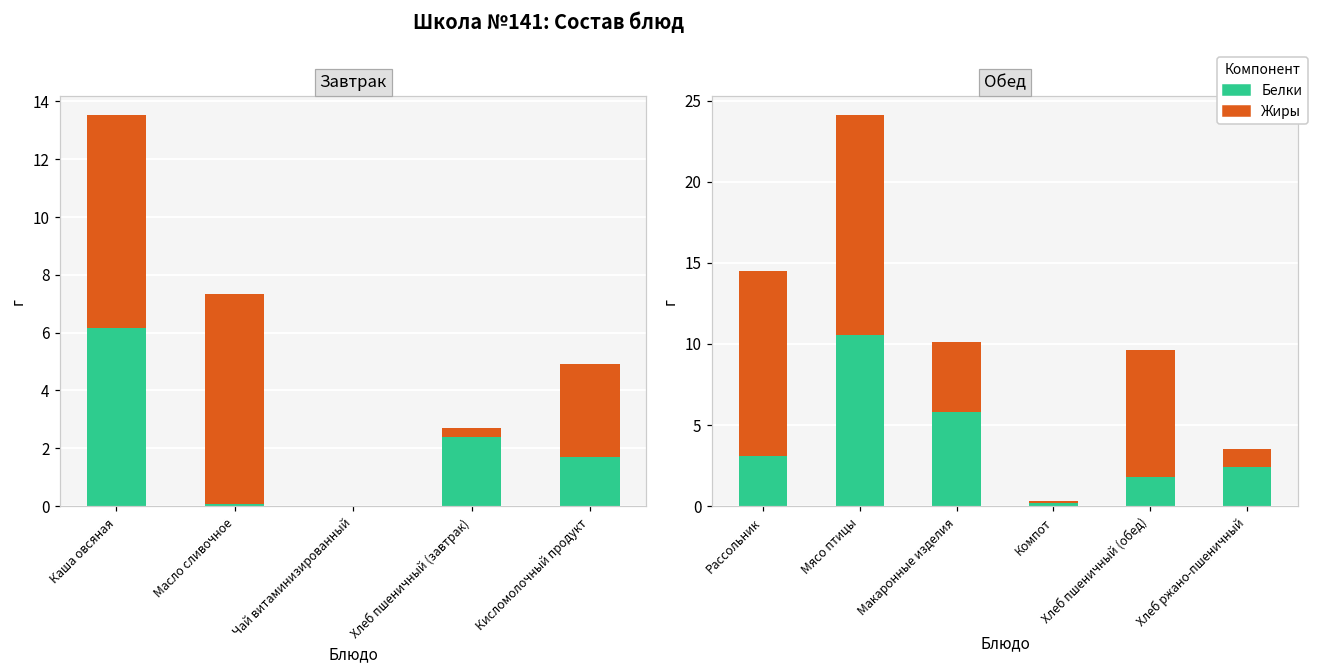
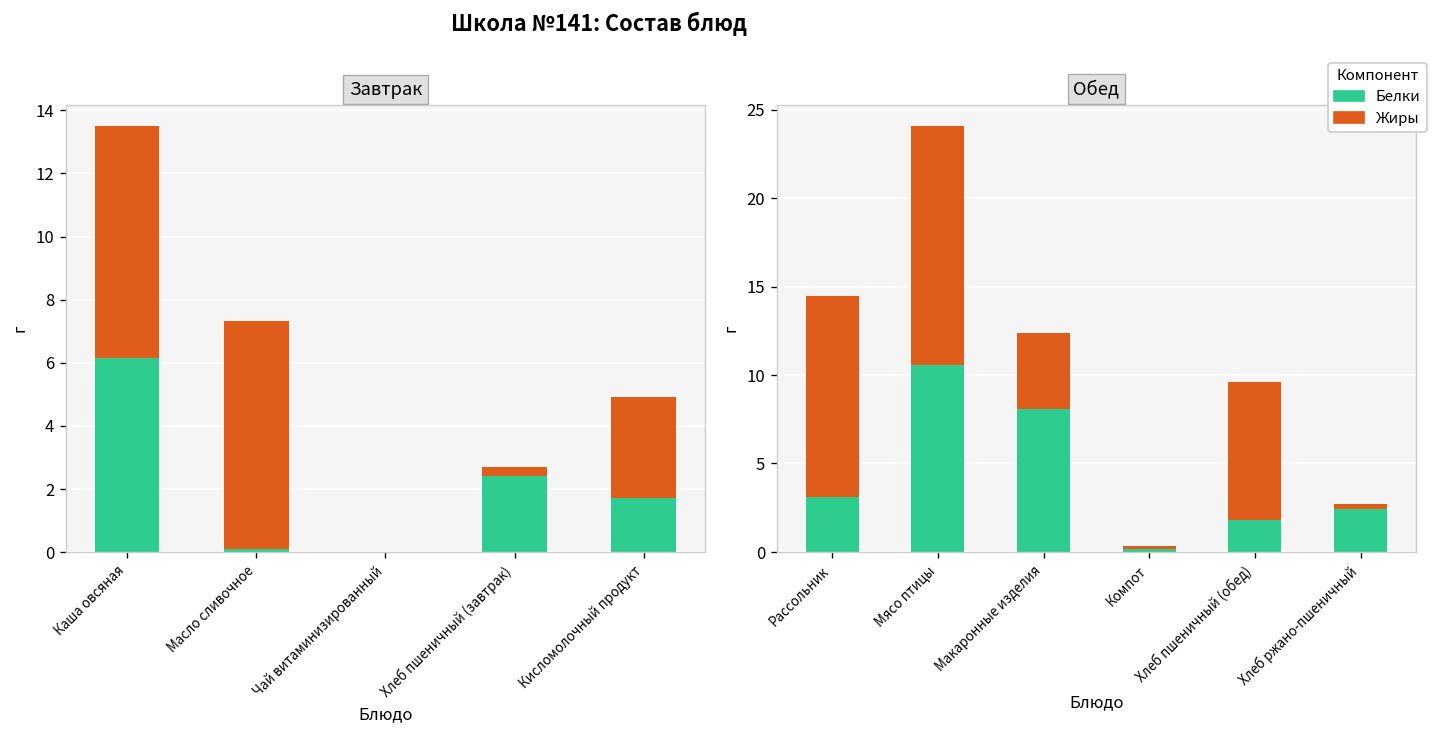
  {
    "Завтрак": {
      "Белки": {
        "Каша овсяная": 6.1,
        "Чай витаминизированный": 0.0,
        "Хлеб пшеничный (завтрак)": 2.4,
        "Кисломолочный продукт": 1.7
      },
      "Жиры": {
        "Каша овсяная": 7.4,
        "Масло сливочное": 7.3,
        "Чай витаминизированный": 0.0,
        "Хлеб пшеничный (завтрак)": 0.3,
        "Кисломолочный продукт": 3.2
      }
    },
    "Обед": {
      "Белки": {
        "Рассольник": 3.1,
        "Мясо птицы": 10.6,
-       "Макаронные изделия": 5.8,
+       "Макаронные изделия": 8.1,
        "Хлеб пшеничный (обед)": 1.8,
        "Хлеб ржано-пшеничный": 2.4
      },
      "Жиры": {
        "Рассольник": 11.4,
        "Мясо птицы": 13.5,
        "Макаронные изделия": 4.3,
        "Хлеб пшеничный (обед)": 7.8,
-       "Хлеб ржано-пшеничный": 1.1
+       "Хлеб ржано-пшеничный": 0.3
      }
    }
  }
